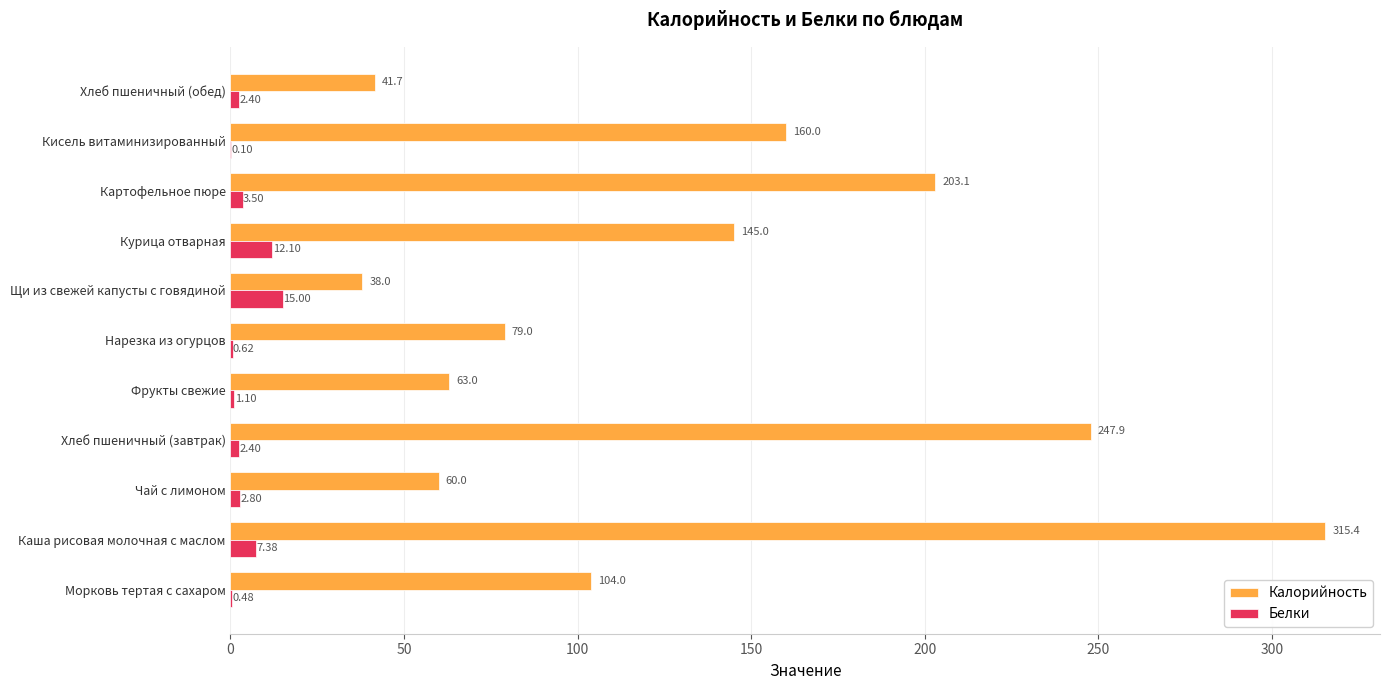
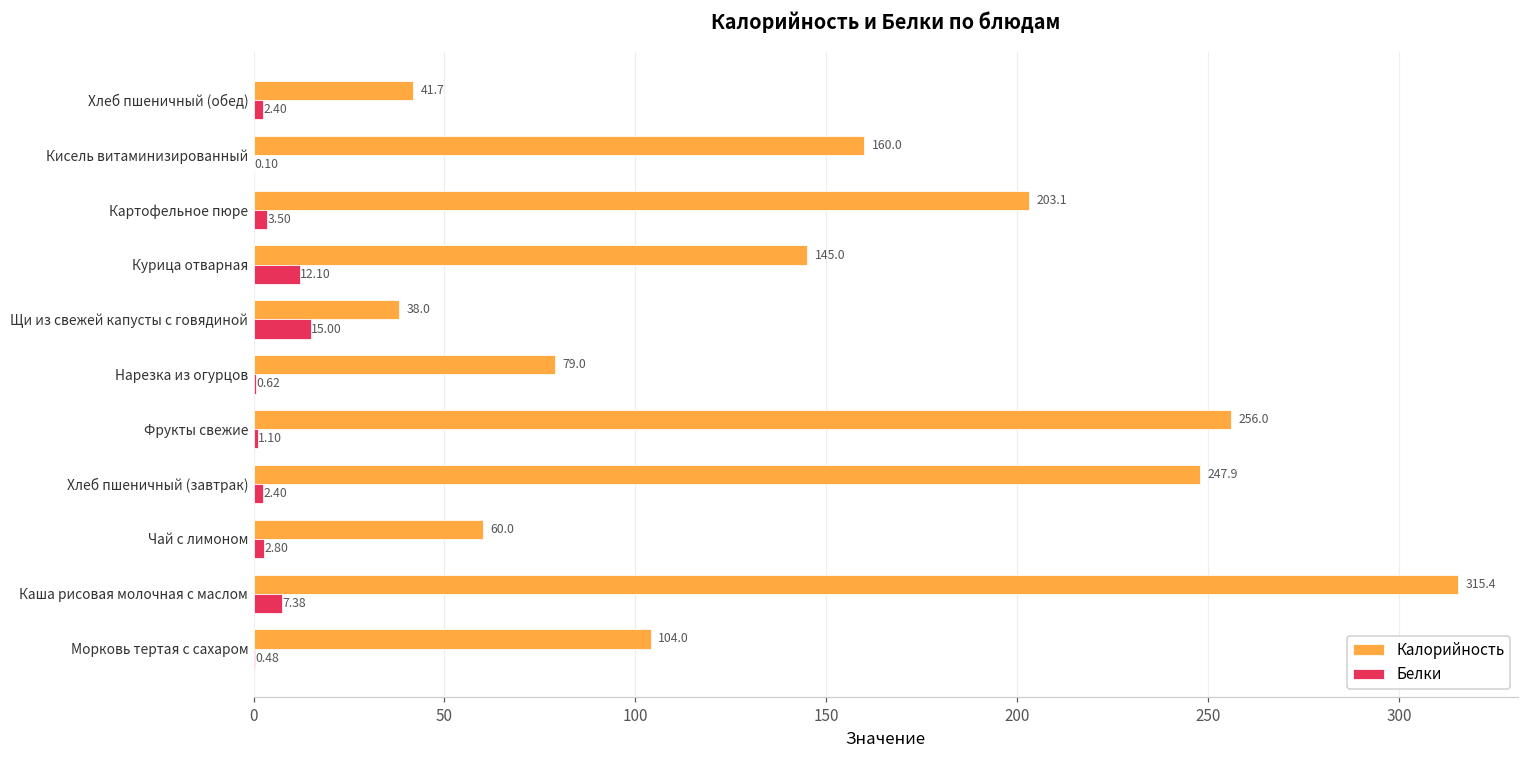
  {
    "Калорийность": {
      "Хлеб пшеничный (обед)": 41.7,
      "Кисель витаминизированный": 160.0,
      "Картофельное пюре": 203.1,
      "Курица отварная": 145.0,
      "Щи из свежей капусты с говядиной": 38.0,
      "Нарезка из огурцов": 79.0,
-     "Фрукты свежие": 63.0,
+     "Фрукты свежие": 256.0,
      "Хлеб пшеничный (завтрак)": 247.9,
      "Чай с лимоном": 60.0,
      "Каша рисовая молочная с маслом": 315.4,
      "Морковь тертая с сахаром": 104.0
    },
    "Белки": {
      "Хлеб пшеничный (обед)": 2.40,
      "Кисель витаминизированный": 0.10,
      "Картофельное пюре": 3.50,
      "Курица отварная": 12.10,
      "Щи из свежей капусты с говядиной": 15.00,
      "Нарезка из огурцов": 0.62,
      "Фрукты свежие": 1.10,
      "Хлеб пшеничный (завтрак)": 2.40,
      "Чай с лимоном": 2.80,
      "Каша рисовая молочная с маслом": 7.38,
      "Морковь тертая с сахаром": 0.48
    }
  }
